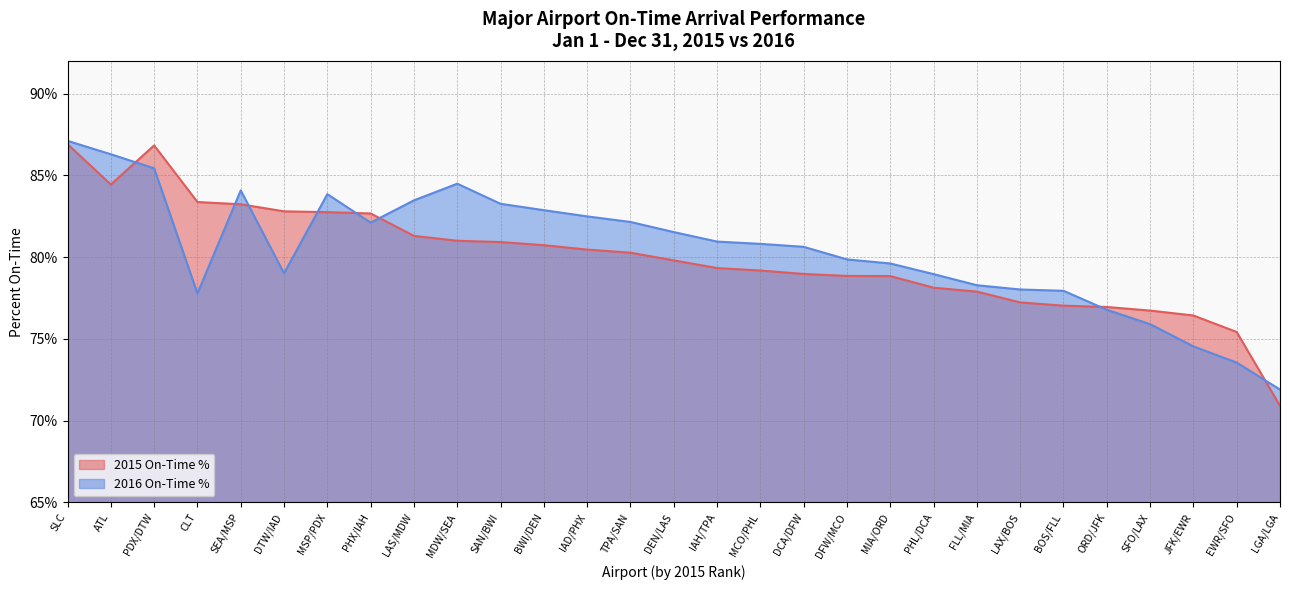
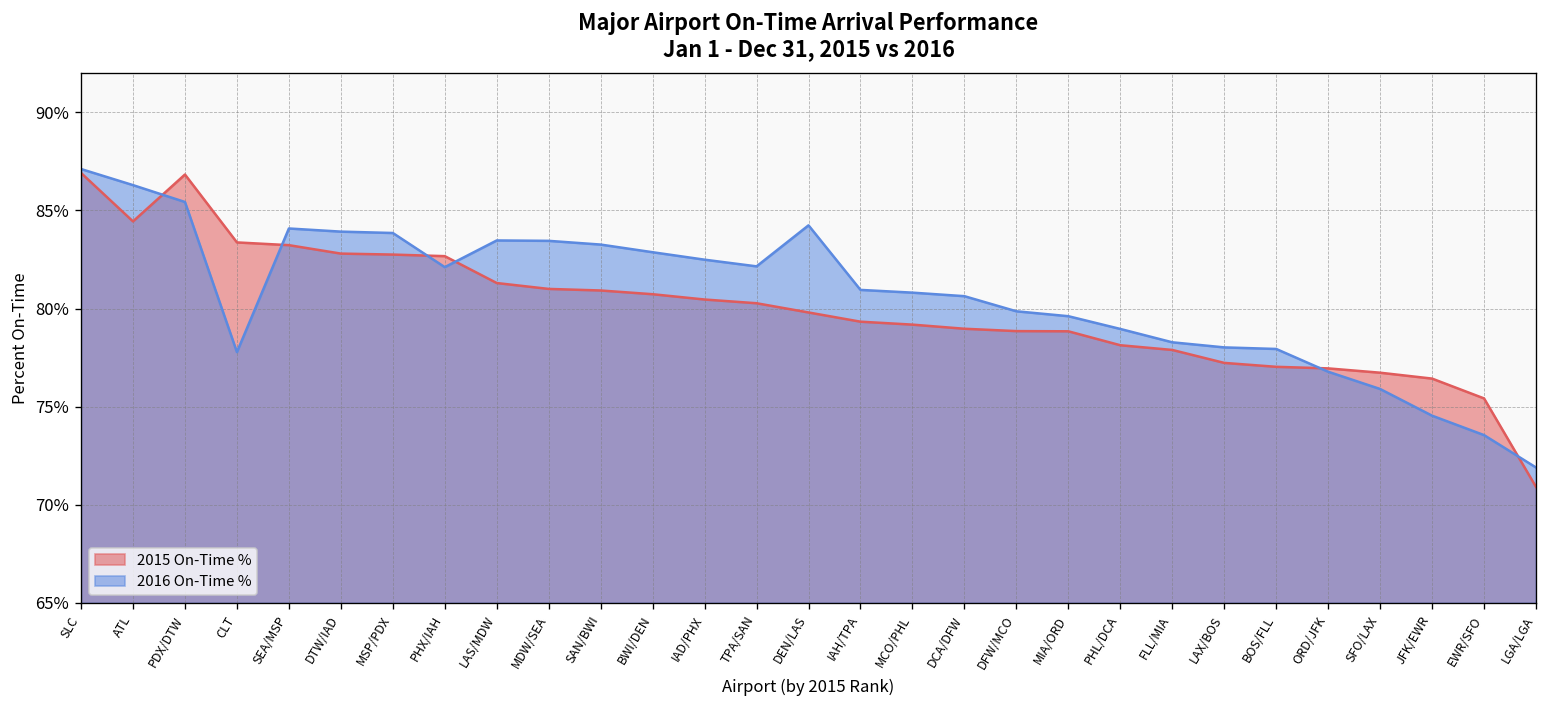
  {
    "2015 On-Time %": {
      "SLC": "86.9%",
      "ATL": "84.4%",
      "PDX/DTW": "86.8%",
      "CLT": "83.4%",
      "SEA/MSP": "83.2%",
      "DTW/IAD": "82.8%",
      "MSP/PDX": "82.8%",
      "PHX/IAH": "82.7%",
      "LAS/MDW": "81.3%",
      "MDW/SEA": "81.0%",
      "SAN/BWI": "80.9%",
      "BWI/DEN": "80.7%",
      "IAD/PHX": "80.5%",
      "TPA/SAN": "80.3%",
      "DEN/LAS": "79.8%",
      "IAH/TPA": "79.3%",
      "MCO/PHL": "79.2%",
      "DCA/DFW": "79.0%",
      "DFW/MCO": "78.9%",
      "MIA/ORD": "78.8%",
      "PHL/DCA": "78.1%",
      "FLL/MIA": "77.9%",
      "LAX/BOS": "77.2%",
      "BOS/FLL": "77.0%",
      "ORD/JFK": "77.0%",
      "SFO/LAX": "76.7%",
      "JFK/EWR": "76.4%",
      "EWR/SFO": "75.4%",
      "LGA/LGA": "70.9%"
    },
    "2016 On-Time %": {
      "SLC": "87.1%",
      "ATL": "86.3%",
      "PDX/DTW": "85.4%",
      "CLT": "77.8%",
      "SEA/MSP": "84.1%",
-     "DTW/IAD": "79.0%",
+     "DTW/IAD": "83.9%",
      "MSP/PDX": "83.9%",
      "PHX/IAH": "82.1%",
      "LAS/MDW": "83.5%",
-     "MDW/SEA": "84.5%",
+     "MDW/SEA": "83.5%",
      "SAN/BWI": "83.3%",
      "BWI/DEN": "82.9%",
      "IAD/PHX": "82.5%",
      "TPA/SAN": "82.2%",
-     "DEN/LAS": "81.5%",
+     "DEN/LAS": "84.2%",
      "IAH/TPA": "81.0%",
      "MCO/PHL": "80.8%",
      "DCA/DFW": "80.6%",
      "DFW/MCO": "79.9%",
      "MIA/ORD": "79.6%",
      "PHL/DCA": "79.0%",
      "FLL/MIA": "78.3%",
      "LAX/BOS": "78.0%",
      "BOS/FLL": "77.9%",
      "ORD/JFK": "76.8%",
      "SFO/LAX": "75.9%",
      "JFK/EWR": "74.5%",
      "EWR/SFO": "73.6%",
      "LGA/LGA": "71.9%"
    }
  }
